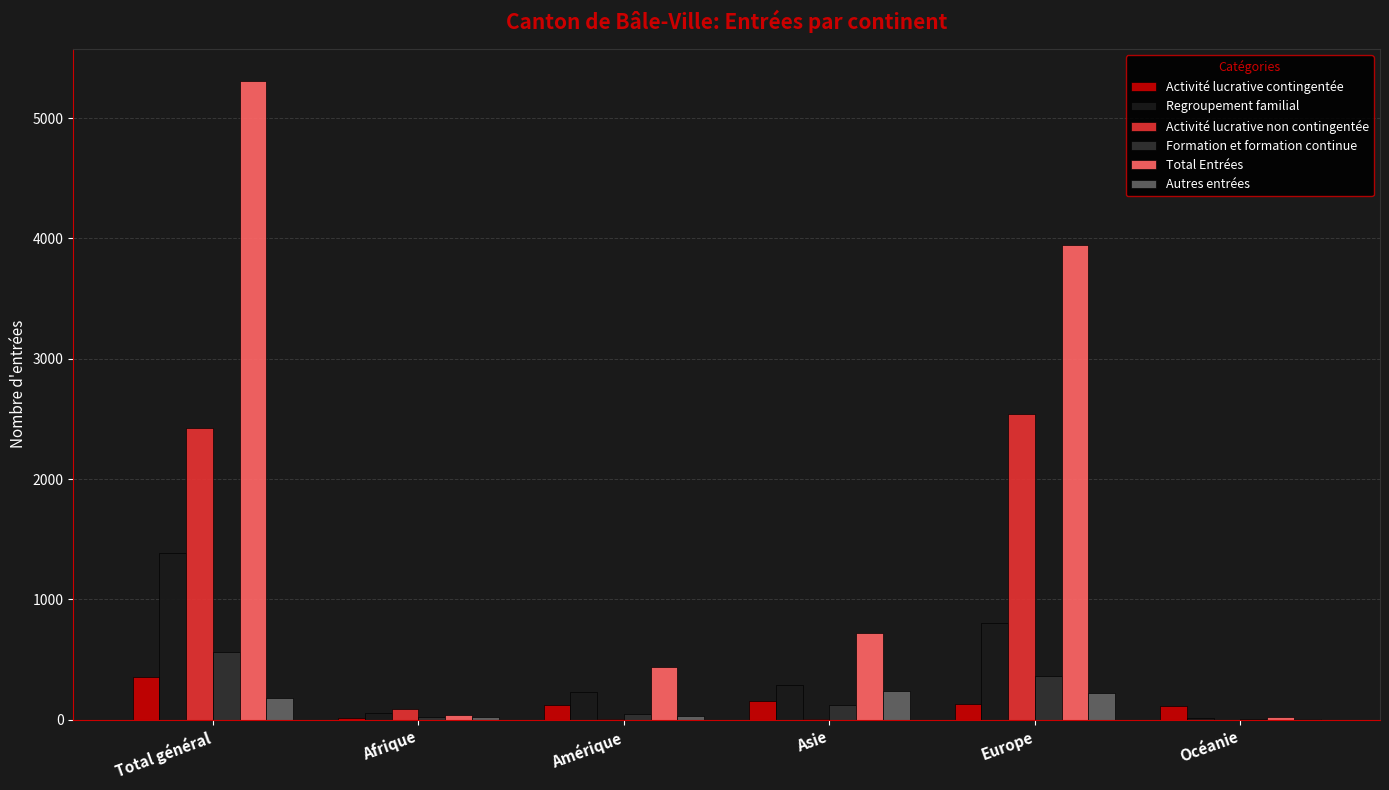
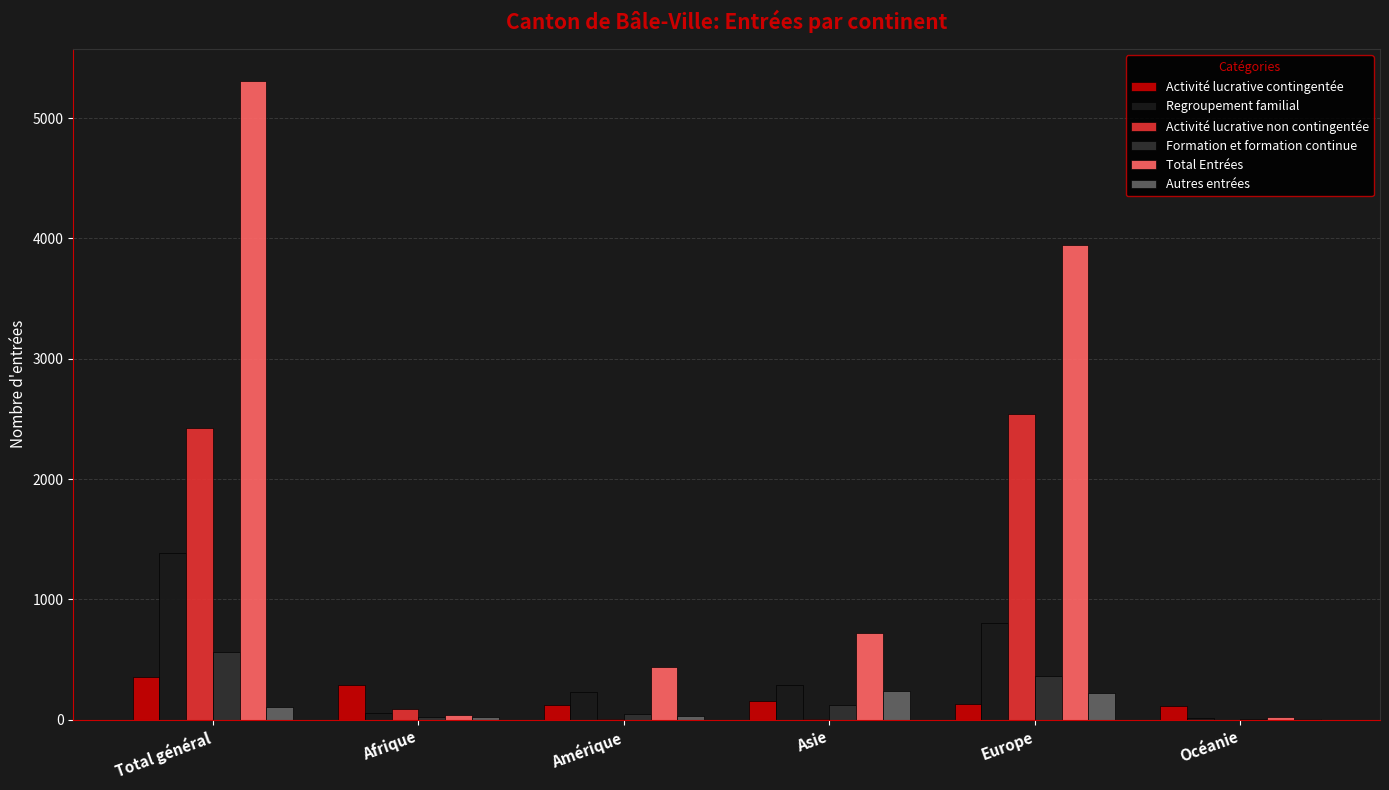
  {
    "Activité lucrative contingentée": {
      "Total général": 350,
-     "Afrique": 10,
+     "Afrique": 280,
      "Amérique": 120,
      "Asie": 160,
      "Europe": 130,
      "Océanie": 120
    },
    "Activité lucrative non contingentée": {
      "Total général": 2420,
      "Afrique": 90,
      "Europe": 2540,
      "Océanie": 0
    },
    "Total Entrées": {
      "Total général": 5310,
      "Afrique": 40,
      "Amérique": 440,
      "Asie": 720,
      "Europe": 3950,
      "Océanie": 30
    },
    "Autres entrées": {
-     "Total général": 180,
+     "Total général": 100,
      "Afrique": 20,
      "Amérique": 30,
      "Asie": 240,
      "Europe": 220
    }
  }
